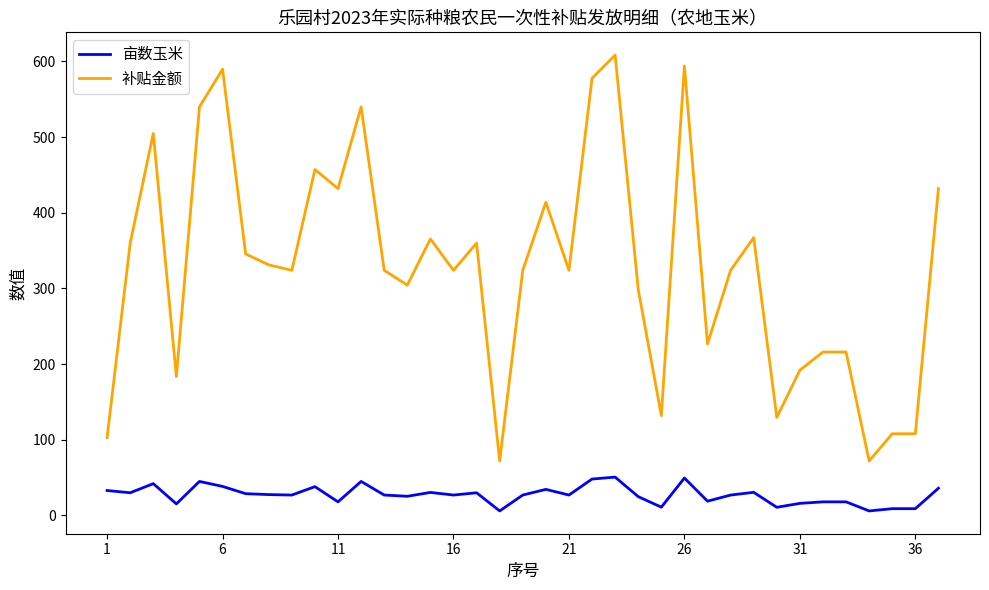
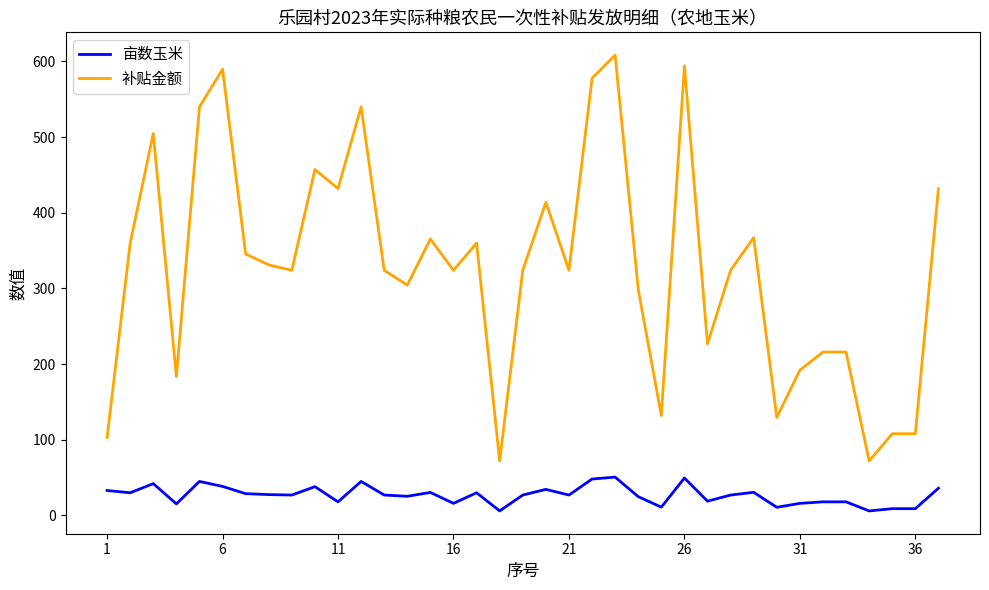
  {
    "亩数玉米": {
      "1": 30,
      "6": 40,
      "11": 20,
-     "16": 30,
+     "16": 20,
      "21": 30,
      "26": 50,
      "31": 20,
      "36": 10
    },
    "补贴金额": {
      "1": 100,
      "6": 590,
      "11": 430,
      "16": 320,
      "21": 320,
      "26": 590,
      "31": 190,
      "36": 110
    }
  }
